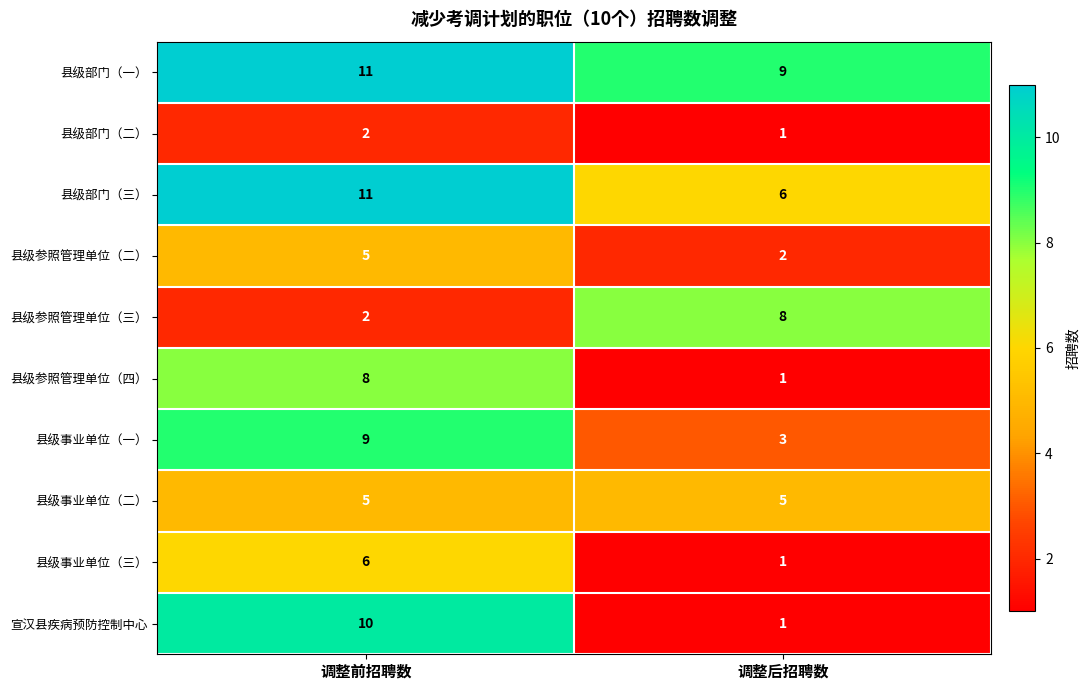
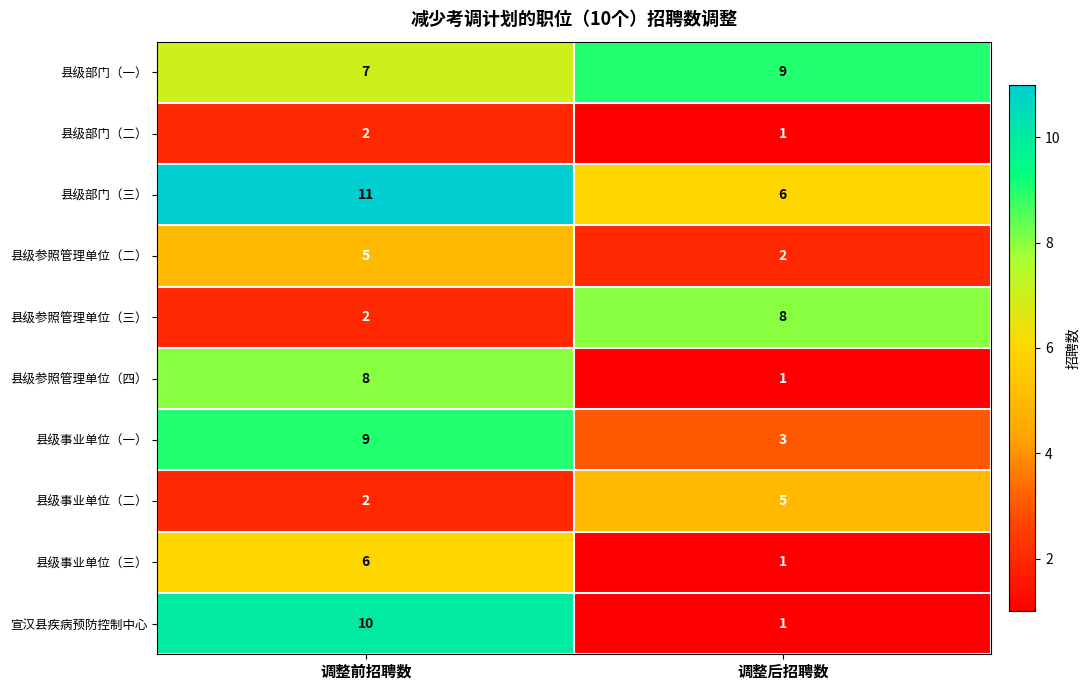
  {
    "县级部门（一）": {
-     "调整前招聘数": 11,
+     "调整前招聘数": 7,
      "调整后招聘数": 9
    },
    "县级部门（二）": {
      "调整前招聘数": 2,
      "调整后招聘数": 1
    },
    "县级部门（三）": {
      "调整前招聘数": 11,
      "调整后招聘数": 6
    },
    "县级参照管理单位（二）": {
      "调整前招聘数": 5,
      "调整后招聘数": 2
    },
    "县级参照管理单位（三）": {
      "调整前招聘数": 2,
      "调整后招聘数": 8
    },
    "县级参照管理单位（四）": {
      "调整前招聘数": 8,
      "调整后招聘数": 1
    },
    "县级事业单位（一）": {
      "调整前招聘数": 9,
      "调整后招聘数": 3
    },
    "县级事业单位（二）": {
-     "调整前招聘数": 5,
+     "调整前招聘数": 2,
      "调整后招聘数": 5
    },
    "县级事业单位（三）": {
      "调整前招聘数": 6,
      "调整后招聘数": 1
    },
    "宣汉县疾病预防控制中心": {
      "调整前招聘数": 10,
      "调整后招聘数": 1
    }
  }
